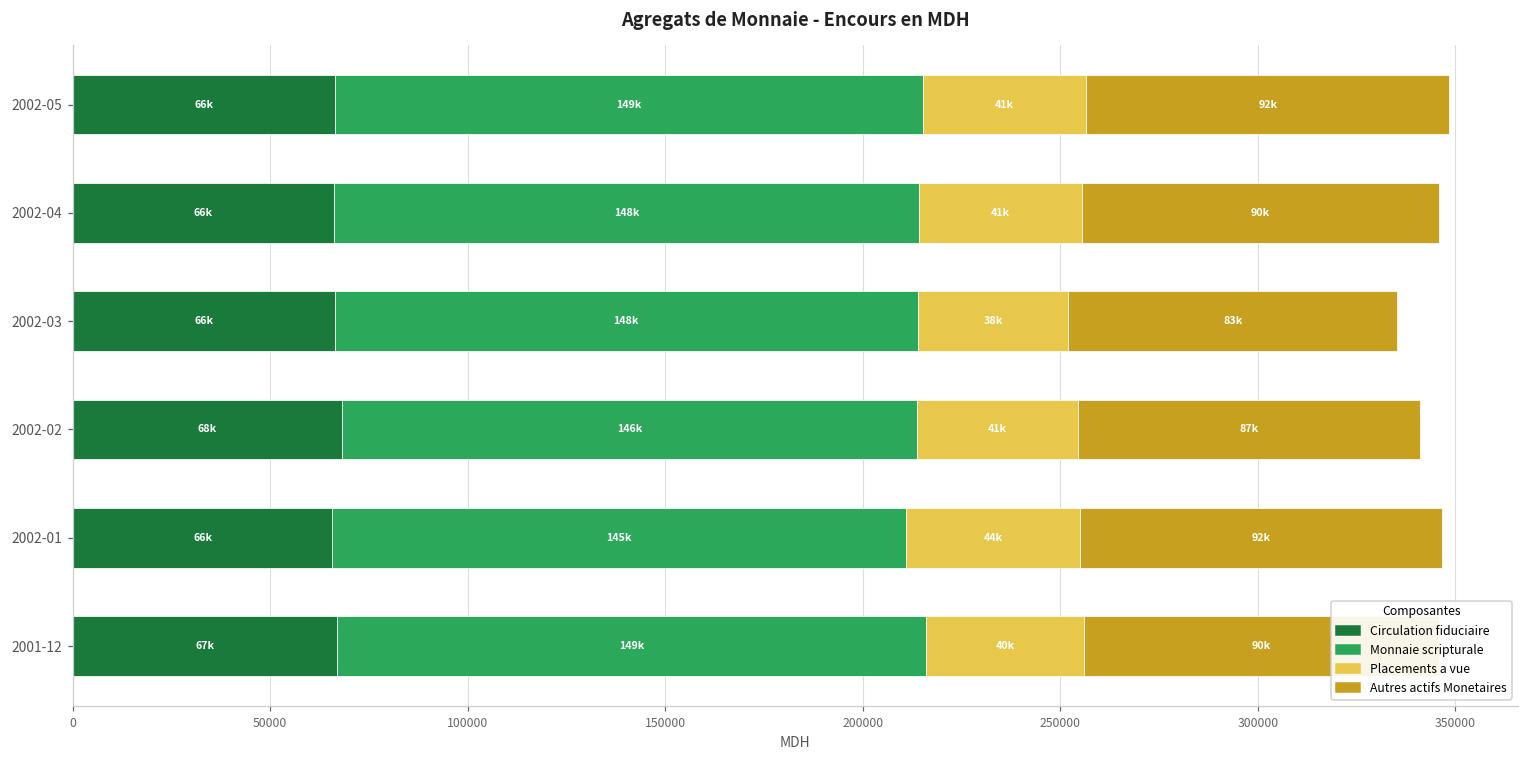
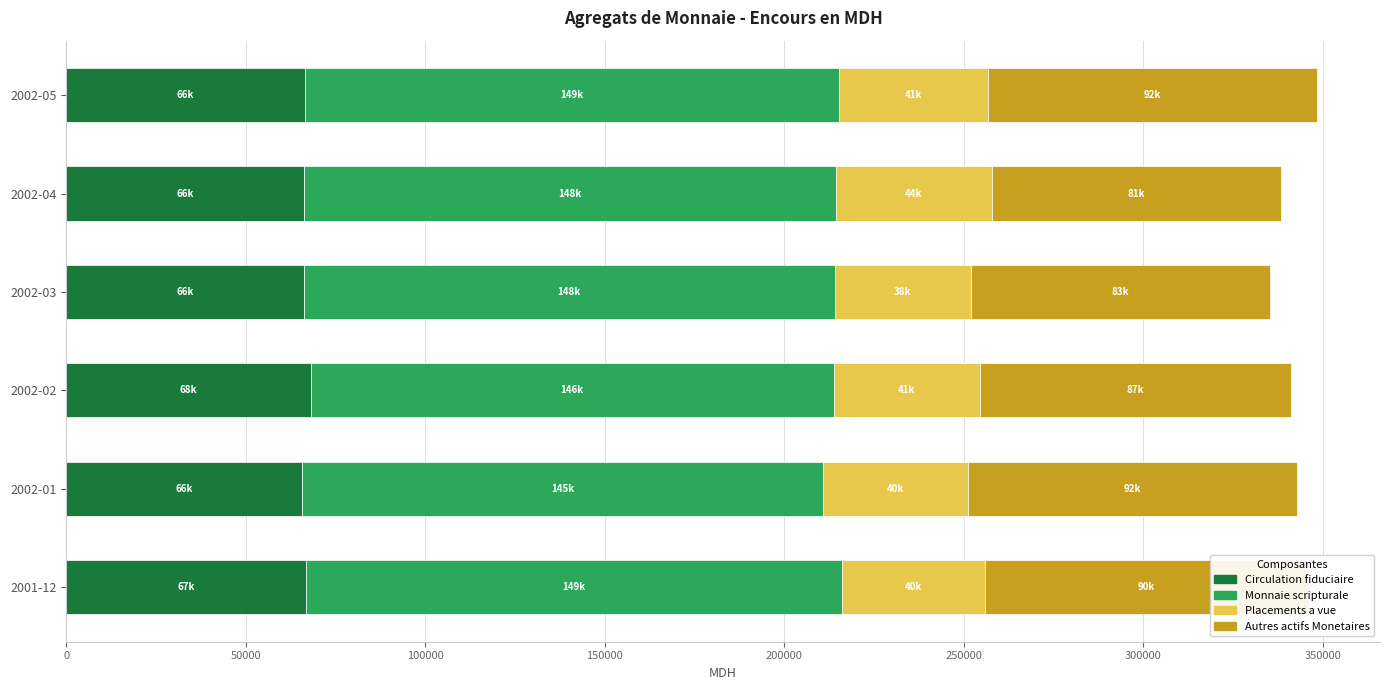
  {
    "Placements a vue": {
      "2002-05": "41k",
-     "2002-04": "41k",
+     "2002-04": "44k",
      "2002-03": "38k",
      "2002-02": "41k",
-     "2002-01": "44k",
+     "2002-01": "40k",
      "2001-12": "40k"
    },
    "Autres actifs Monetaires": {
      "2002-05": "92k",
-     "2002-04": "90k",
+     "2002-04": "81k",
      "2002-03": "83k",
      "2002-02": "87k",
      "2002-01": "92k"
    }
  }
